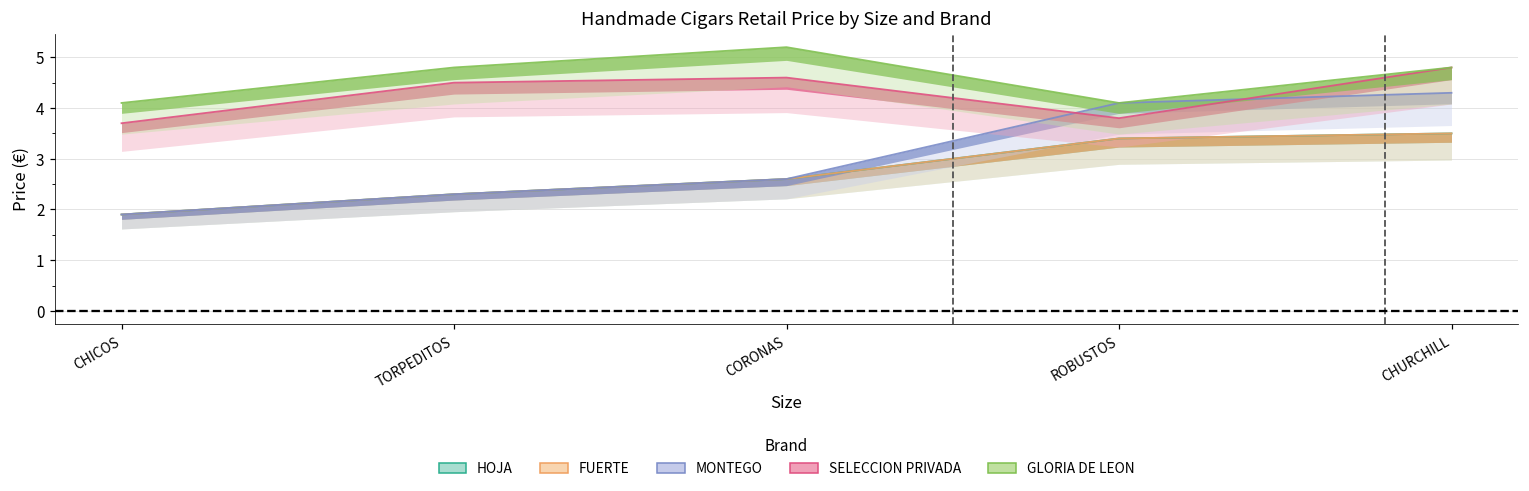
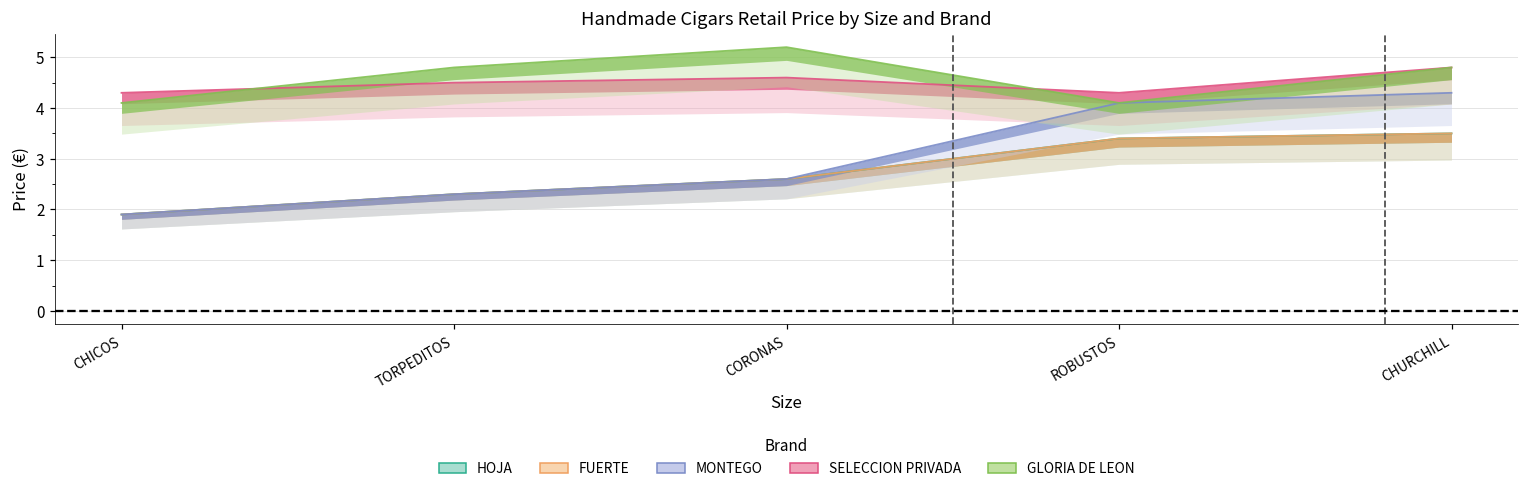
  {
    "SELECCION PRIVADA": {
-     "CHICOS": 3.7,
+     "CHICOS": 4.3,
      "TORPEDITOS": 4.5,
      "CORONAS": 4.6,
-     "ROBUSTOS": 3.8
+     "ROBUSTOS": 4.3
    }
  }
